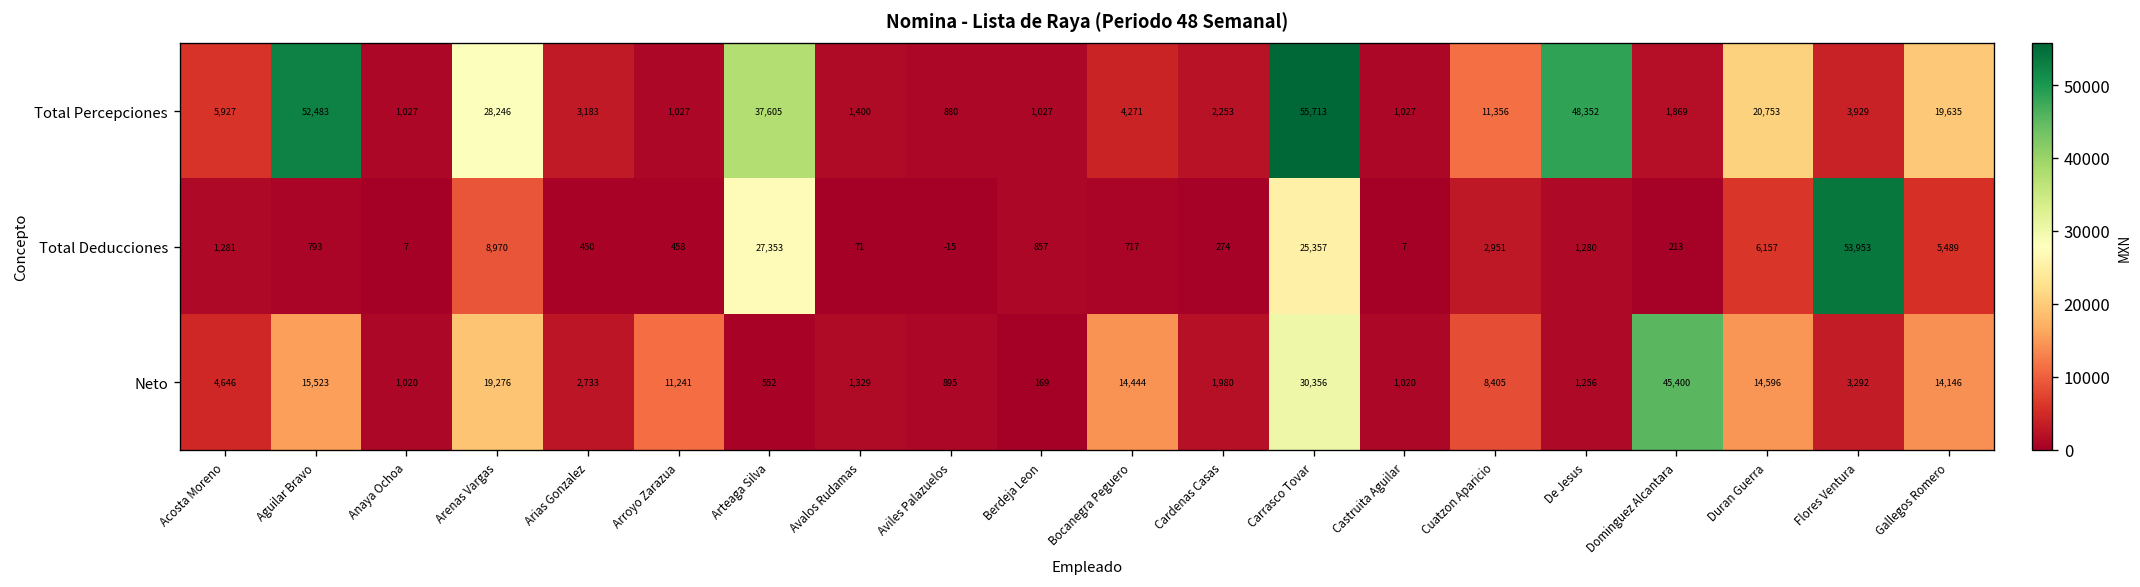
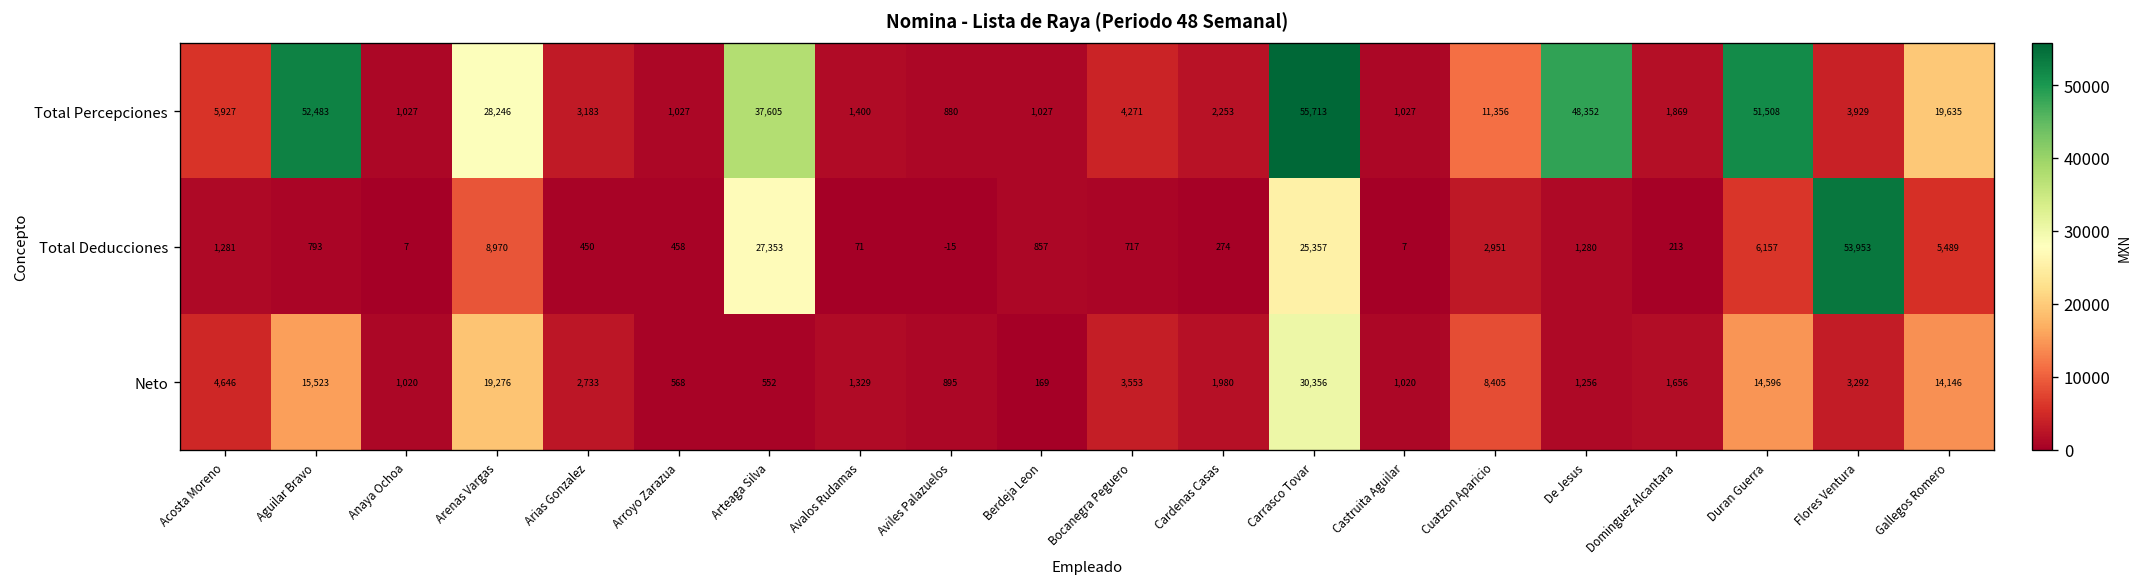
  {
    "Total Percepciones": {
      "Acosta Moreno": "5,927",
      "Aguilar Bravo": "52,483",
      "Anaya Ochoa": "1,027",
      "Arenas Vargas": "28,246",
      "Arias Gonzalez": "3,183",
      "Arroyo Zarazua": "1,027",
      "Arteaga Silva": "37,605",
      "Avalos Rudamas": "1,400",
      "Aviles Palazuelos": "880",
      "Berdeja Leon": "1,027",
      "Bocanegra Peguero": "4,271",
      "Cardenas Casas": "2,253",
      "Carrasco Tovar": "55,713",
      "Castruita Aguilar": "1,027",
      "Cuatzon Aparicio": "11,356",
      "De Jesus": "48,352",
      "Dominguez Alcantara": "1,869",
-     "Duran Guerra": "20,753",
+     "Duran Guerra": "51,508",
      "Flores Ventura": "3,929",
      "Gallegos Romero": "19,635"
    },
    "Total Deducciones": {
      "Acosta Moreno": "1,281",
      "Aguilar Bravo": "793",
      "Anaya Ochoa": "7",
      "Arenas Vargas": "8,970",
      "Arias Gonzalez": "450",
      "Arroyo Zarazua": "458",
      "Arteaga Silva": "27,353",
      "Avalos Rudamas": "71",
      "Aviles Palazuelos": "-15",
      "Berdeja Leon": "857",
      "Bocanegra Peguero": "717",
      "Cardenas Casas": "274",
      "Carrasco Tovar": "25,357",
      "Castruita Aguilar": "7",
      "Cuatzon Aparicio": "2,951",
      "De Jesus": "1,280",
      "Dominguez Alcantara": "213",
      "Duran Guerra": "6,157",
      "Flores Ventura": "53,953",
      "Gallegos Romero": "5,489"
    },
    "Neto": {
      "Acosta Moreno": "4,646",
      "Aguilar Bravo": "15,523",
      "Anaya Ochoa": "1,020",
      "Arenas Vargas": "19,276",
      "Arias Gonzalez": "2,733",
-     "Arroyo Zarazua": "11,241",
+     "Arroyo Zarazua": "568",
      "Arteaga Silva": "552",
      "Avalos Rudamas": "1,329",
      "Aviles Palazuelos": "895",
      "Berdeja Leon": "169",
-     "Bocanegra Peguero": "14,444",
+     "Bocanegra Peguero": "3,553",
      "Cardenas Casas": "1,980",
      "Carrasco Tovar": "30,356",
      "Castruita Aguilar": "1,020",
      "Cuatzon Aparicio": "8,405",
      "De Jesus": "1,256",
-     "Dominguez Alcantara": "45,400",
+     "Dominguez Alcantara": "1,656",
      "Duran Guerra": "14,596",
      "Flores Ventura": "3,292",
      "Gallegos Romero": "14,146"
    }
  }
